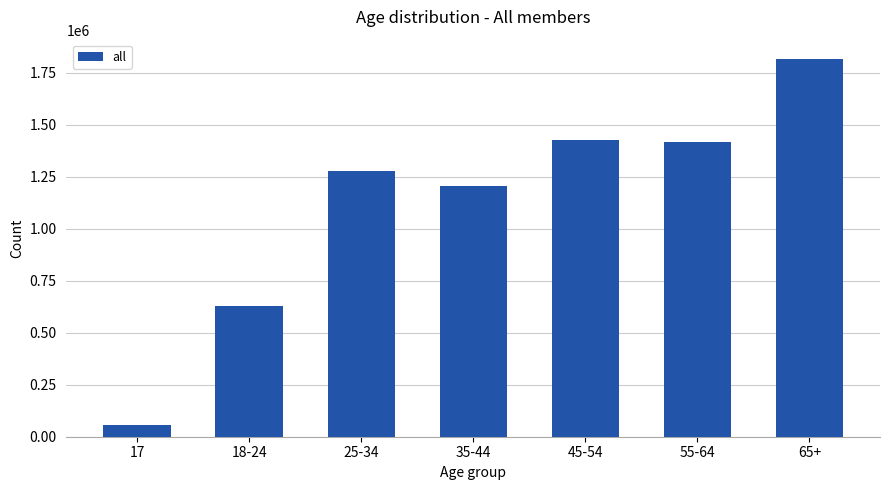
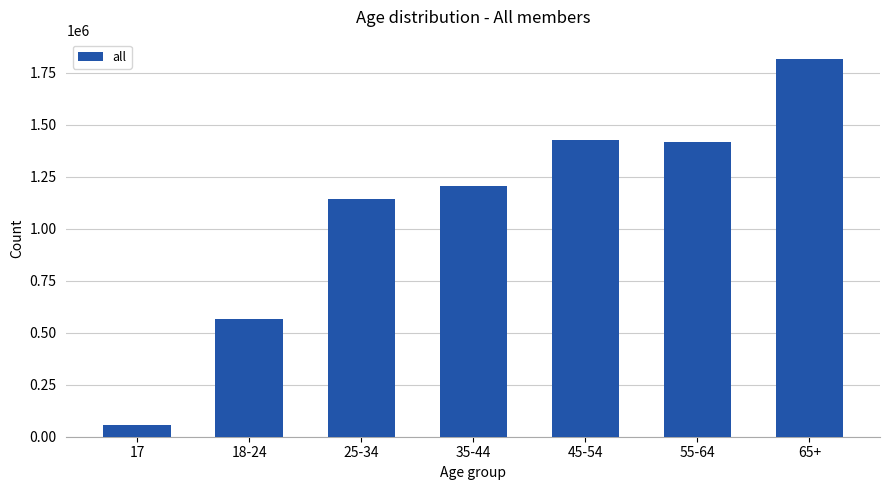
  {
    "17": 50000,
-   "18-24": 630000,
-   "25-34": 1280000,
+   "18-24": 570000,
+   "25-34": 1140000,
    "35-44": 1200000,
    "45-54": 1430000,
    "55-64": 1410000,
    "65+": 1820000
  }
